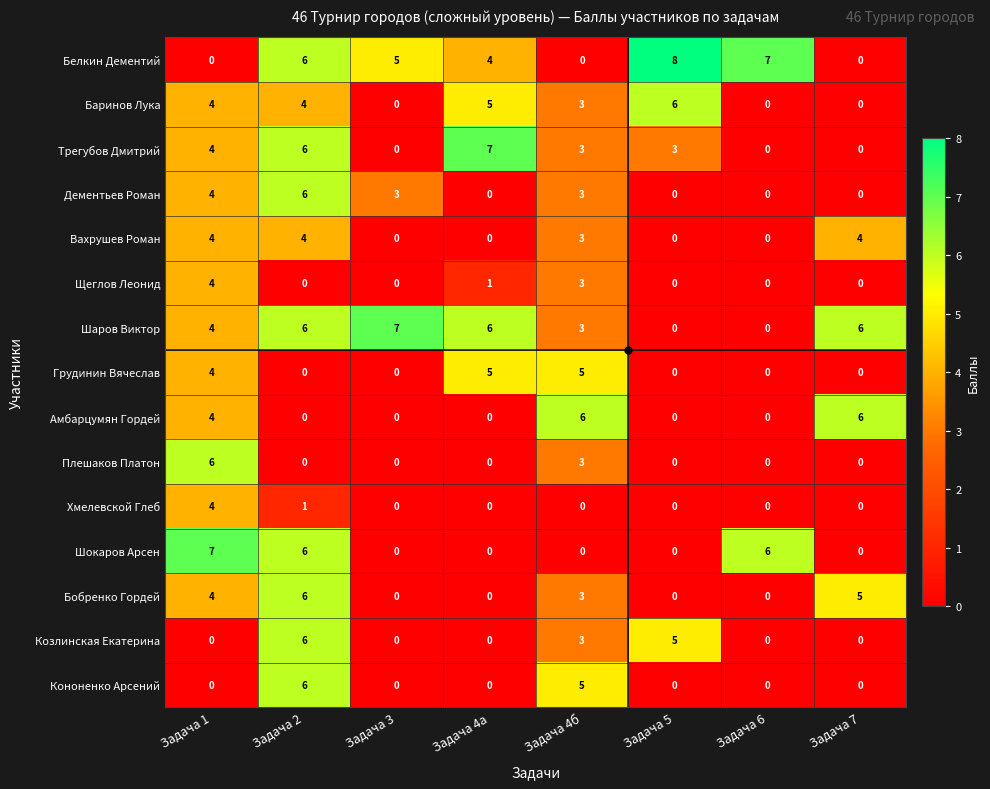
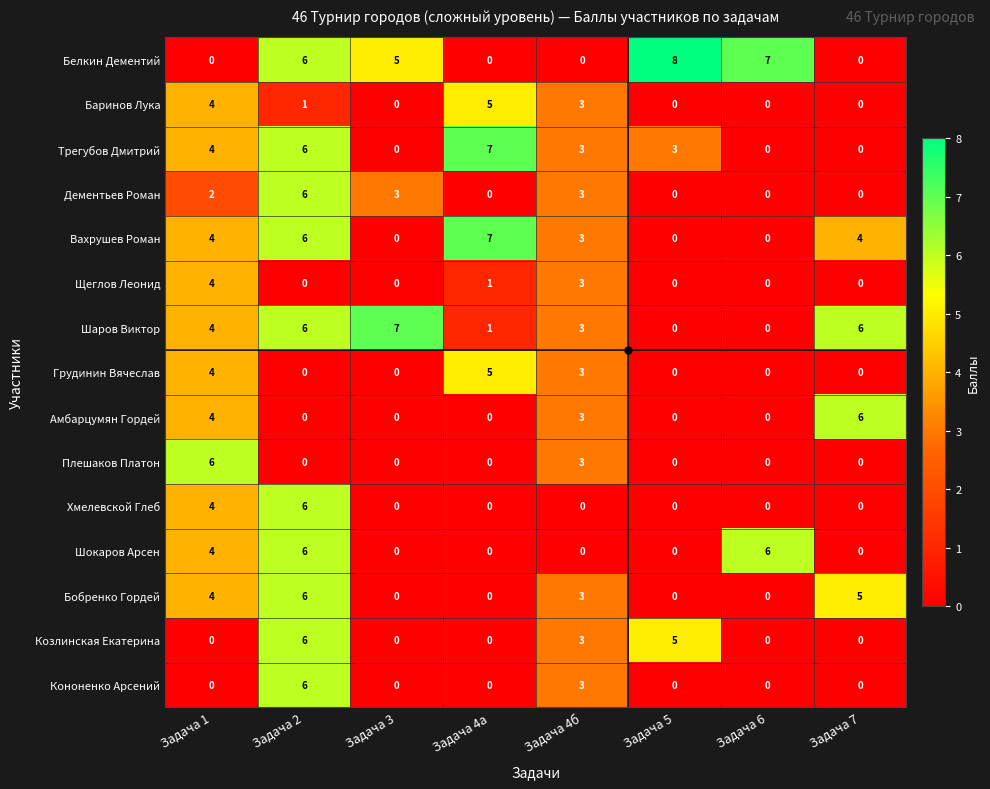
  {
    "Белкин Дементий": {
      "Задача 1": 0,
      "Задача 2": 6,
      "Задача 3": 5,
-     "Задача 4а": 4,
+     "Задача 4а": 0,
      "Задача 4б": 0,
      "Задача 5": 8,
      "Задача 6": 7,
      "Задача 7": 0
    },
    "Баринов Лука": {
      "Задача 1": 4,
-     "Задача 2": 4,
+     "Задача 2": 1,
      "Задача 3": 0,
      "Задача 4а": 5,
      "Задача 4б": 3,
-     "Задача 5": 6,
+     "Задача 5": 0,
      "Задача 6": 0,
      "Задача 7": 0
    },
    "Трегубов Дмитрий": {
      "Задача 1": 4,
      "Задача 2": 6,
      "Задача 3": 0,
      "Задача 4а": 7,
      "Задача 4б": 3,
      "Задача 5": 3,
      "Задача 6": 0,
      "Задача 7": 0
    },
    "Дементьев Роман": {
-     "Задача 1": 4,
+     "Задача 1": 2,
      "Задача 2": 6,
      "Задача 3": 3,
      "Задача 4а": 0,
      "Задача 4б": 3,
      "Задача 5": 0,
      "Задача 6": 0,
      "Задача 7": 0
    },
    "Вахрушев Роман": {
      "Задача 1": 4,
-     "Задача 2": 4,
+     "Задача 2": 6,
      "Задача 3": 0,
-     "Задача 4а": 0,
+     "Задача 4а": 7,
      "Задача 4б": 3,
      "Задача 5": 0,
      "Задача 6": 0,
      "Задача 7": 4
    },
    "Щеглов Леонид": {
      "Задача 1": 4,
      "Задача 2": 0,
      "Задача 3": 0,
      "Задача 4а": 1,
      "Задача 4б": 3,
      "Задача 5": 0,
      "Задача 6": 0,
      "Задача 7": 0
    },
    "Шаров Виктор": {
      "Задача 1": 4,
      "Задача 2": 6,
      "Задача 3": 7,
-     "Задача 4а": 6,
+     "Задача 4а": 1,
      "Задача 4б": 3,
      "Задача 5": 0,
      "Задача 6": 0,
      "Задача 7": 6
    },
    "Грудинин Вячеслав": {
      "Задача 1": 4,
      "Задача 2": 0,
      "Задача 3": 0,
      "Задача 4а": 5,
-     "Задача 4б": 5,
+     "Задача 4б": 3,
      "Задача 5": 0,
      "Задача 6": 0,
      "Задача 7": 0
    },
    "Амбарцумян Гордей": {
      "Задача 1": 4,
      "Задача 2": 0,
      "Задача 3": 0,
      "Задача 4а": 0,
-     "Задача 4б": 6,
+     "Задача 4б": 3,
      "Задача 5": 0,
      "Задача 6": 0,
      "Задача 7": 6
    },
    "Плешаков Платон": {
      "Задача 1": 6,
      "Задача 2": 0,
      "Задача 3": 0,
      "Задача 4а": 0,
      "Задача 4б": 3,
      "Задача 5": 0,
      "Задача 6": 0,
      "Задача 7": 0
    },
    "Хмелевской Глеб": {
      "Задача 1": 4,
-     "Задача 2": 1,
+     "Задача 2": 6,
      "Задача 3": 0,
      "Задача 4а": 0,
      "Задача 4б": 0,
      "Задача 5": 0,
      "Задача 6": 0,
      "Задача 7": 0
    },
    "Шокаров Арсен": {
-     "Задача 1": 7,
+     "Задача 1": 4,
      "Задача 2": 6,
      "Задача 3": 0,
      "Задача 4а": 0,
      "Задача 4б": 0,
      "Задача 5": 0,
      "Задача 6": 6,
      "Задача 7": 0
    },
    "Бобренко Гордей": {
      "Задача 1": 4,
      "Задача 2": 6,
      "Задача 3": 0,
      "Задача 4а": 0,
      "Задача 4б": 3,
      "Задача 5": 0,
      "Задача 6": 0,
      "Задача 7": 5
    },
    "Козлинская Екатерина": {
      "Задача 1": 0,
      "Задача 2": 6,
      "Задача 3": 0,
      "Задача 4а": 0,
      "Задача 4б": 3,
      "Задача 5": 5,
      "Задача 6": 0,
      "Задача 7": 0
    },
    "Кононенко Арсений": {
      "Задача 1": 0,
      "Задача 2": 6,
      "Задача 3": 0,
      "Задача 4а": 0,
-     "Задача 4б": 5,
+     "Задача 4б": 3,
      "Задача 5": 0,
      "Задача 6": 0,
      "Задача 7": 0
    }
  }
